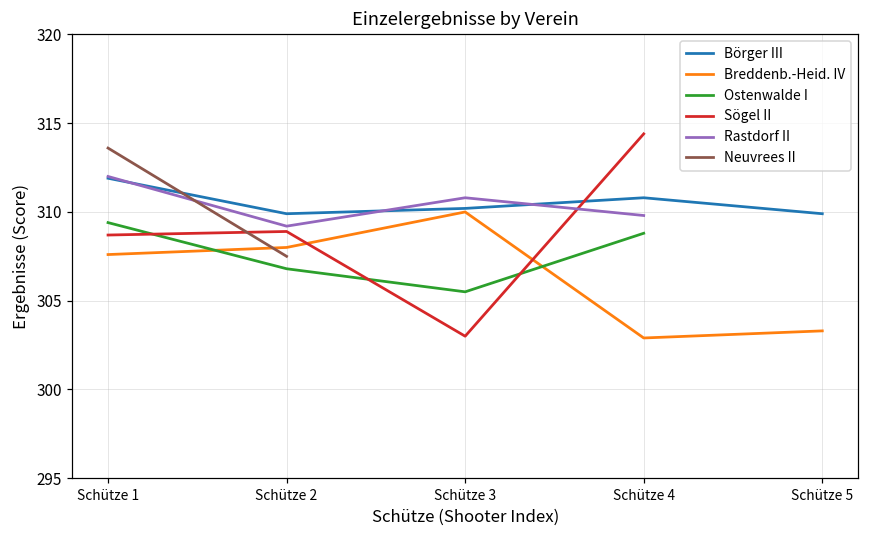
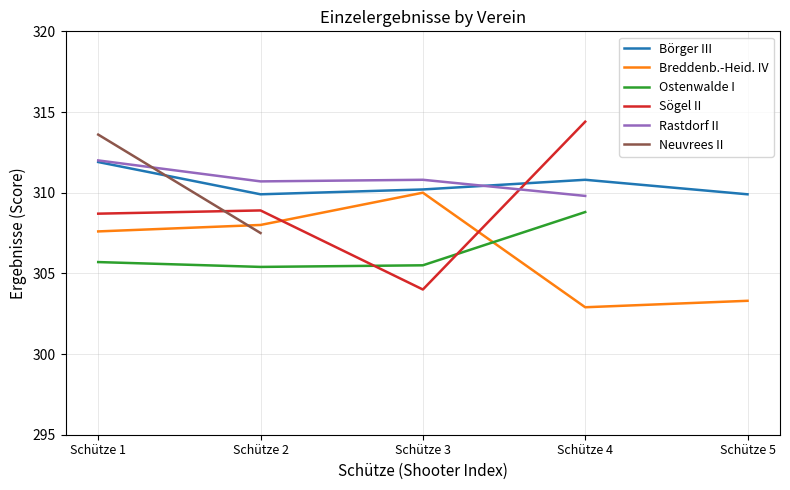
  {
    "Börger III": {
      "Schütze 2": 309.9,
      "Schütze 3": 310.2,
      "Schütze 4": 310.8,
      "Schütze 5": 309.9
    },
    "Breddenb.-Heid. IV": {
      "Schütze 1": 307.6,
      "Schütze 2": 308.0,
      "Schütze 3": 310.0,
      "Schütze 4": 302.9,
      "Schütze 5": 303.3
    },
    "Ostenwalde I": {
-     "Schütze 1": 309.4,
-     "Schütze 2": 306.8,
+     "Schütze 1": 305.7,
+     "Schütze 2": 305.4,
      "Schütze 3": 305.5,
      "Schütze 4": 308.8
    },
    "Sögel II": {
      "Schütze 1": 308.7,
      "Schütze 2": 309,
-     "Schütze 3": 303,
+     "Schütze 3": 304,
      "Schütze 4": 314.4
    },
    "Rastdorf II": {
-     "Schütze 2": 309.2,
+     "Schütze 2": 310.7,
      "Schütze 3": 310.8,
      "Schütze 4": 309.8
    },
    "Neuvrees II": {
      "Schütze 1": 313.6,
      "Schütze 2": 307.5
    }
  }
